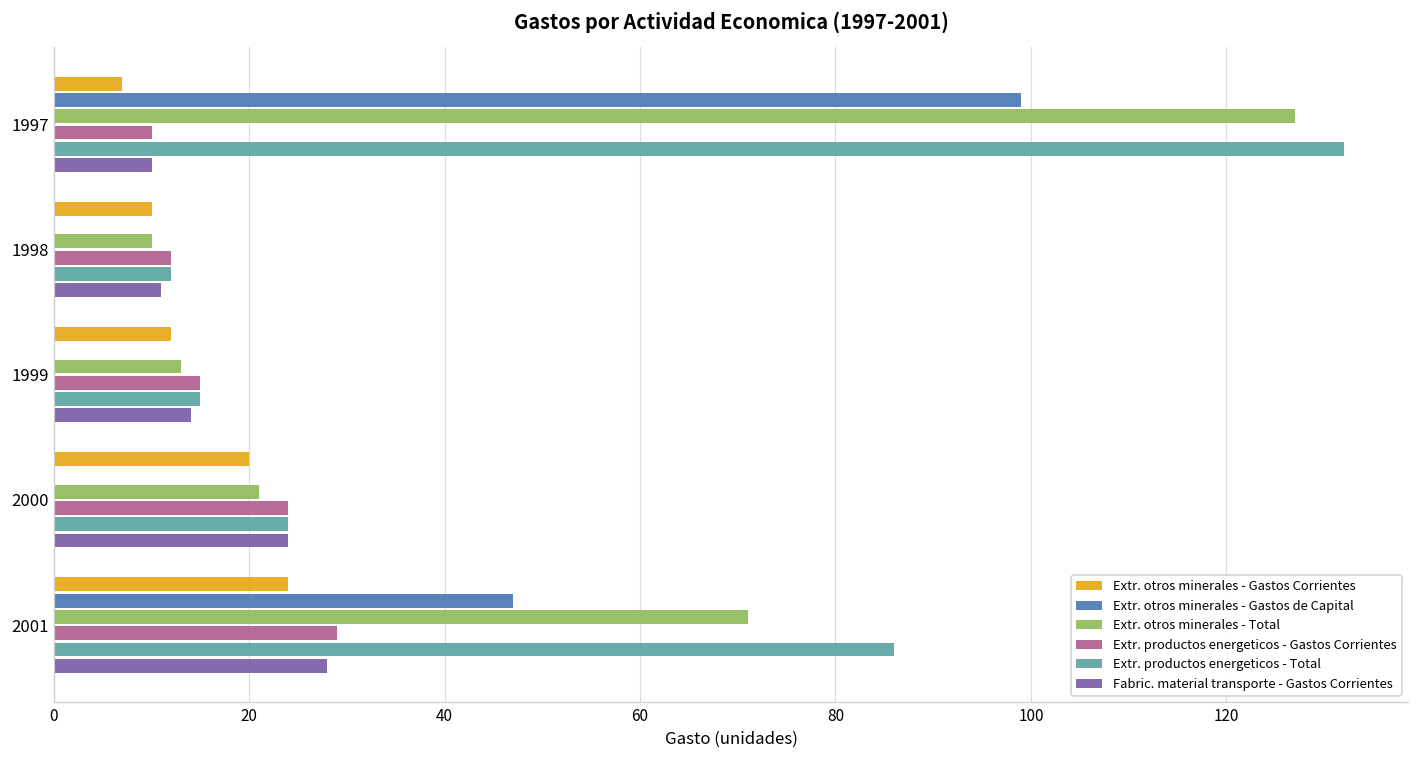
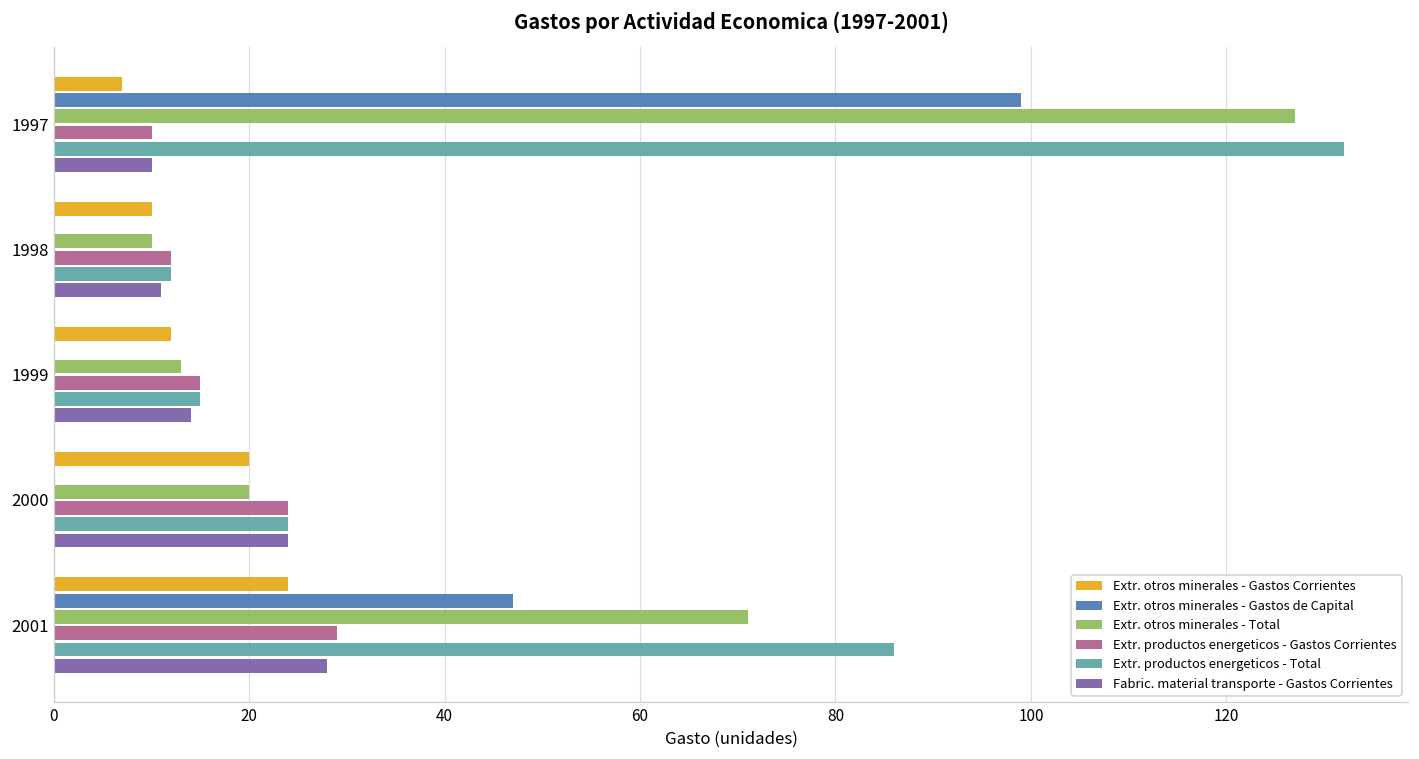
  {
    "Extr. otros minerales - Gastos Corrientes": {
      "1997": 7,
      "1998": 10,
      "1999": 12,
      "2000": 20,
      "2001": 24
    },
    "Extr. otros minerales - Total": {
      "1997": 127,
      "1998": 10,
      "1999": 13,
-     "2000": 21,
+     "2000": 20,
      "2001": 71
    }
  }
